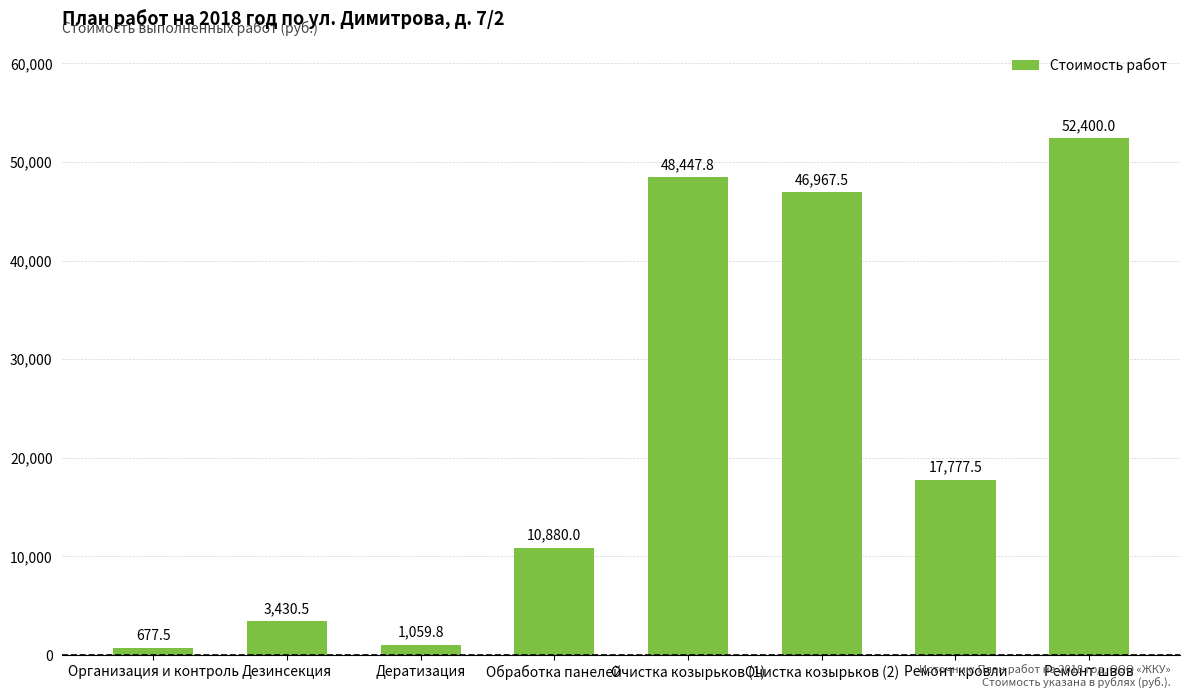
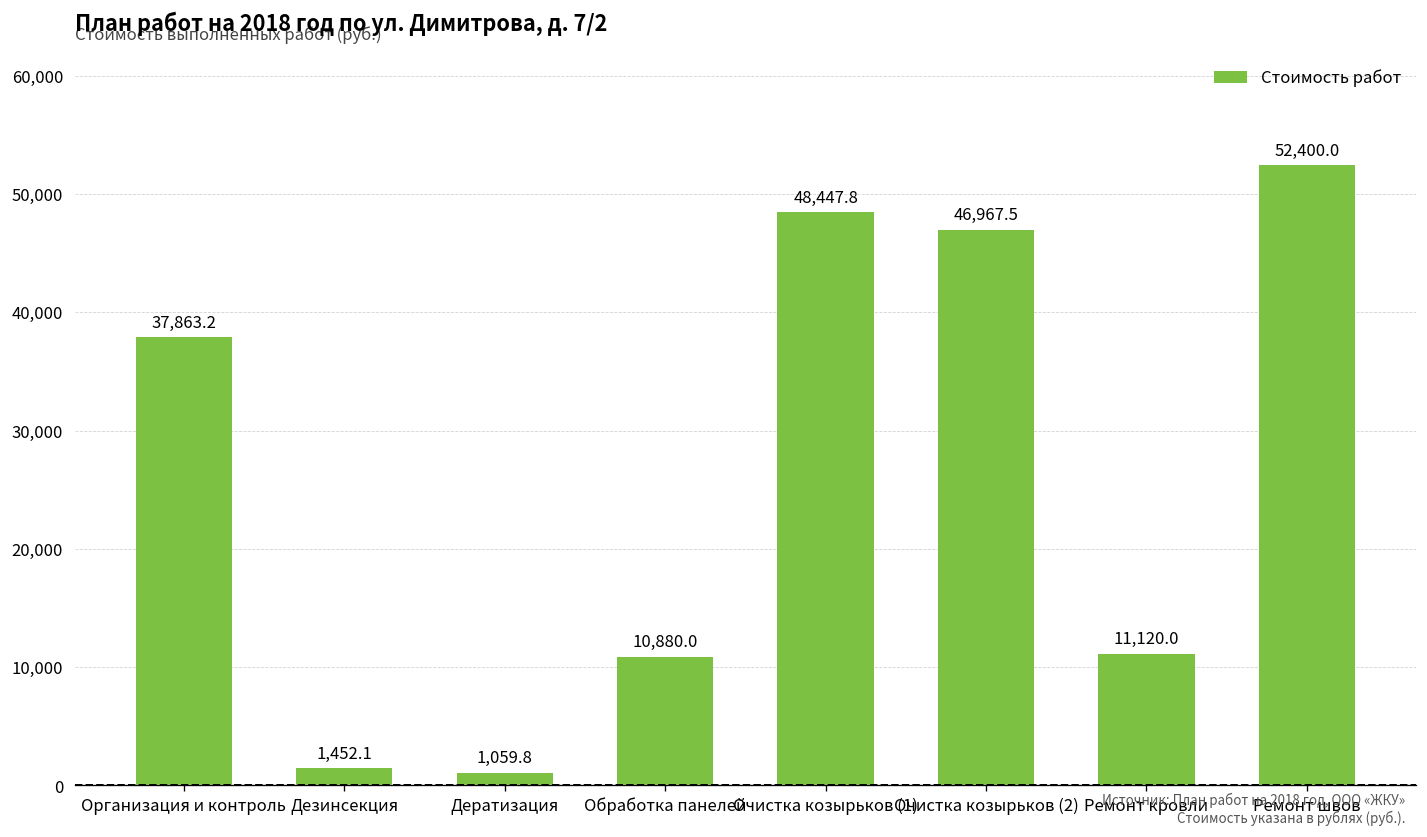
  {
-   "Организация и контроль": "677.5",
-   "Дезинсекция": "3,430.5",
+   "Организация и контроль": "37,863.2",
+   "Дезинсекция": "1,452.1",
    "Дератизация": "1,059.8",
    "Обработка панелей": "10,880.0",
    "Очистка козырьков (1)": "48,447.8",
    "Очистка козырьков (2)": "46,967.5",
-   "Ремонт кровли": "17,777.5",
+   "Ремонт кровли": "11,120.0",
    "Ремонт швов": "52,400.0"
  }
